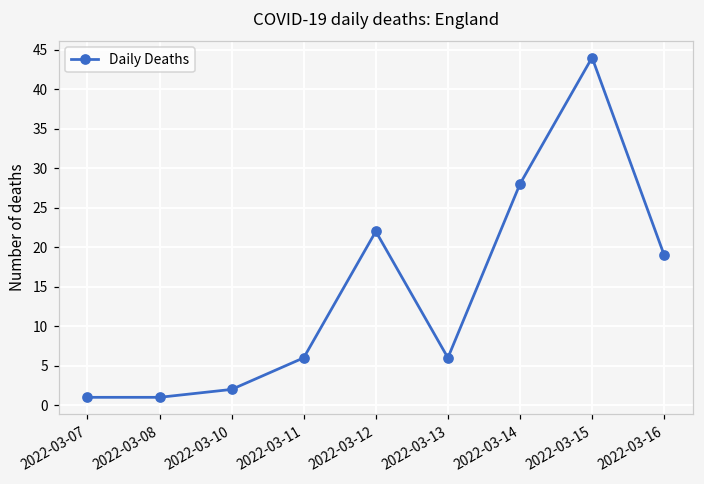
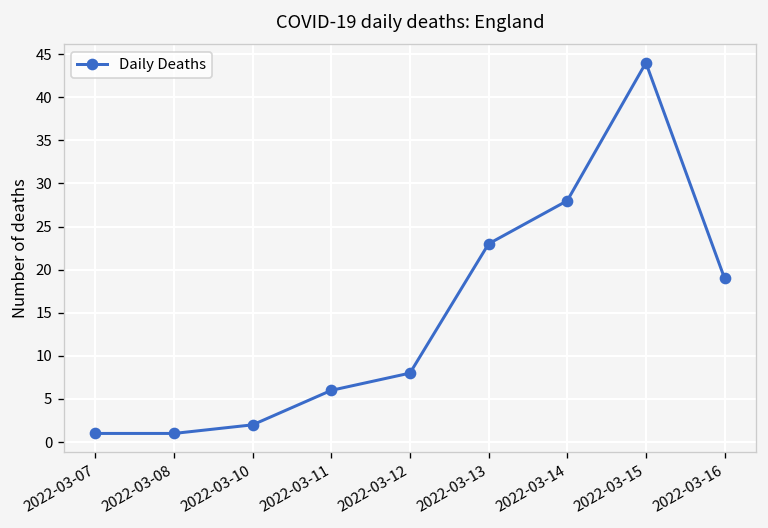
  {
    "2022-03-07": 1,
    "2022-03-08": 1,
    "2022-03-10": 2,
    "2022-03-11": 6,
-   "2022-03-12": 22,
-   "2022-03-13": 6,
+   "2022-03-12": 8,
+   "2022-03-13": 23,
    "2022-03-14": 28,
    "2022-03-15": 44,
    "2022-03-16": 19
  }
